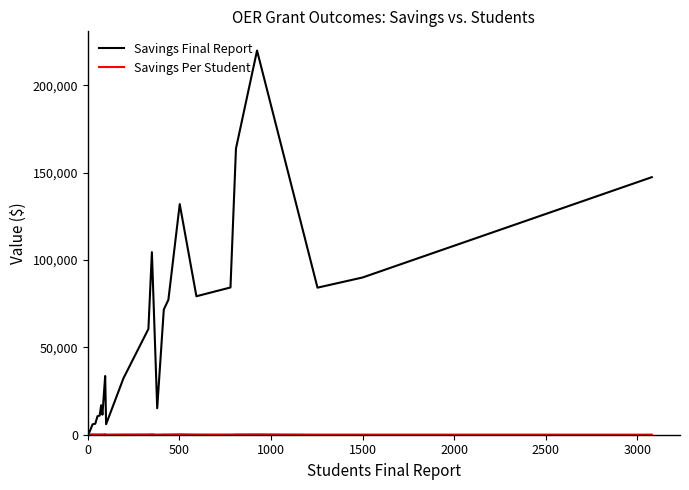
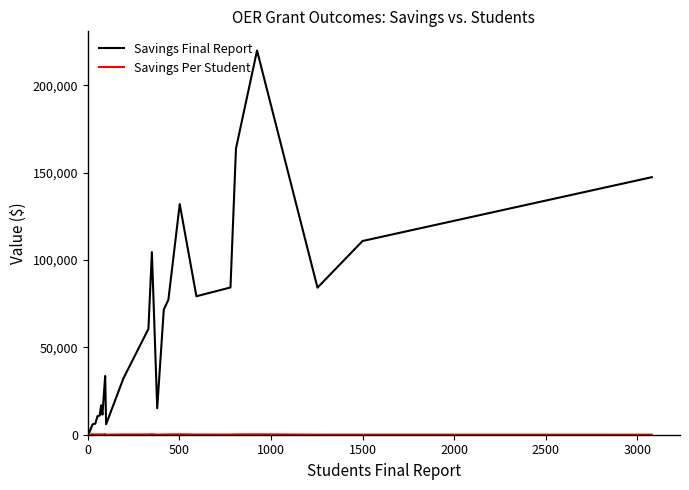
  {
    "Savings Final Report": {
-     "1500": "90,000"
+     "1500": "111,000"
    },
    "Savings Per Student": {
      "1500": "0"
    }
  }
